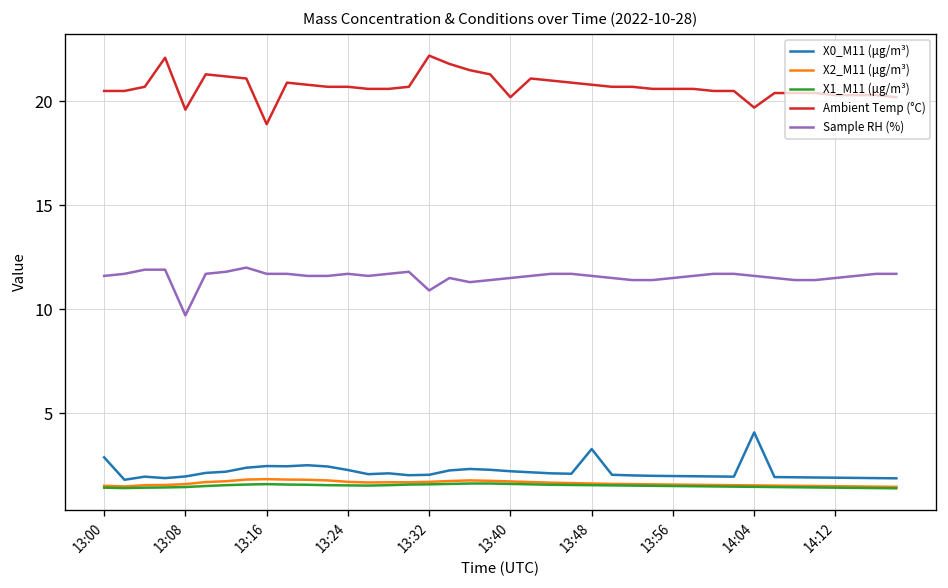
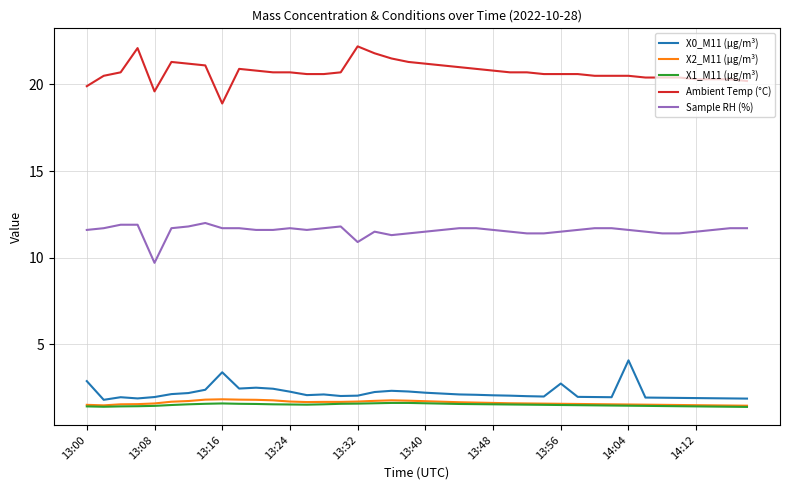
  {
    "X0_M11 (μg/m³)": {
      "13:00": 2.9,
      "13:08": 2.0,
-     "13:16": 2.5,
+     "13:16": 3.4,
      "13:24": 2.3,
      "13:32": 2.0,
      "13:40": 2.2,
-     "13:48": 3.3,
-     "13:56": 2.0,
+     "13:48": 2.1,
+     "13:56": 2.7,
      "14:04": 4.1,
      "14:12": 1.9
    },
    "X2_M11 (μg/m³)": {
      "13:16": 1.8,
      "13:24": 1.7
    },
    "X1_M11 (μg/m³)": {
      "13:16": 1.6,
      "13:24": 1.5
    },
    "Ambient Temp (°C)": {
-     "13:00": 20.5,
+     "13:00": 19.9,
      "13:08": 19.6,
      "13:16": 18.9,
      "13:24": 20.7,
      "13:32": 22.2,
-     "13:40": 20.2,
+     "13:40": 21.2,
      "13:48": 20.8,
      "13:56": 20.6,
-     "14:04": 19.7
+     "14:04": 20.5
    },
    "Sample RH (%)": {
      "13:00": 11.6,
      "13:08": 9.7,
      "13:16": 11.7,
      "13:24": 11.7,
      "13:32": 10.9,
      "13:40": 11.5,
      "13:48": 11.6,
      "13:56": 11.5,
      "14:04": 11.6,
      "14:12": 11.5
    }
  }
